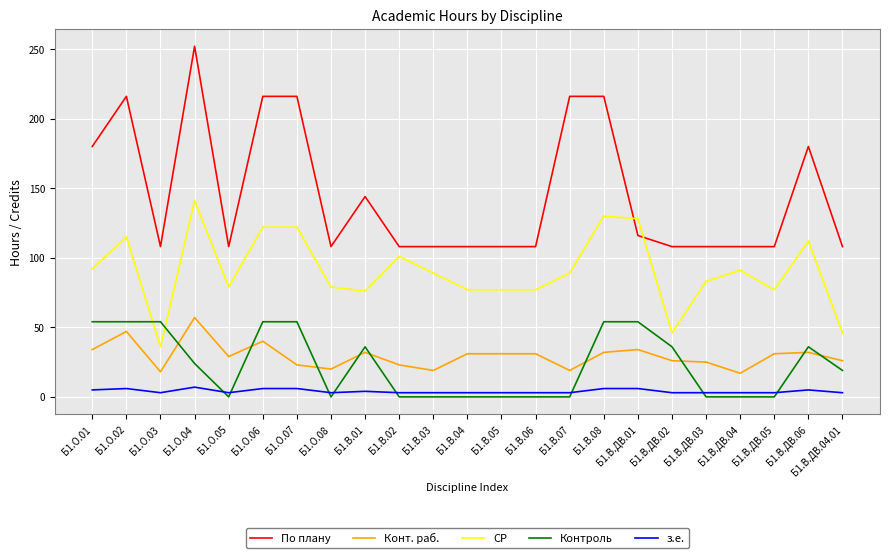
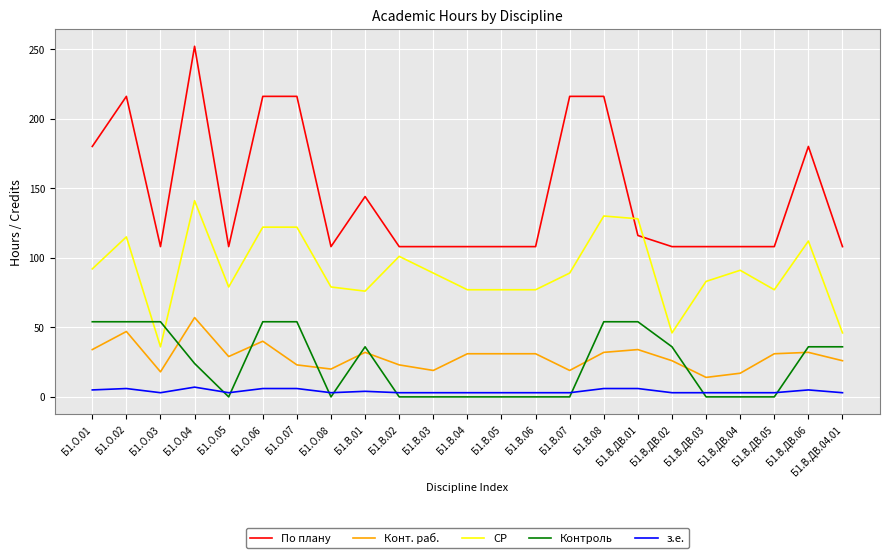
  {
    "По плану": {
      "Б1.О.01": 180,
      "Б1.О.02": 216,
      "Б1.О.03": 108,
      "Б1.О.04": 252,
      "Б1.О.05": 108,
      "Б1.О.06": 216,
      "Б1.О.07": 216,
      "Б1.О.08": 108,
      "Б1.В.01": 144,
      "Б1.В.02": 108,
      "Б1.В.03": 108,
      "Б1.В.04": 108,
      "Б1.В.05": 108,
      "Б1.В.06": 108,
      "Б1.В.07": 216,
      "Б1.В.08": 216,
      "Б1.В.ДВ.01": 116,
      "Б1.В.ДВ.02": 108,
      "Б1.В.ДВ.03": 108,
      "Б1.В.ДВ.04": 108,
      "Б1.В.ДВ.05": 108,
      "Б1.В.ДВ.06": 180,
      "Б1.В.ДВ.04.01": 108
    },
    "Конт. раб.": {
      "Б1.О.01": 34,
      "Б1.О.02": 47,
      "Б1.О.03": 18,
      "Б1.О.04": 57,
      "Б1.О.05": 29,
      "Б1.О.06": 40,
      "Б1.О.07": 23,
      "Б1.О.08": 20,
      "Б1.В.01": 32,
      "Б1.В.02": 23,
      "Б1.В.03": 19,
      "Б1.В.04": 31,
      "Б1.В.05": 31,
      "Б1.В.06": 31,
      "Б1.В.07": 19,
      "Б1.В.08": 32,
      "Б1.В.ДВ.01": 34,
      "Б1.В.ДВ.02": 26,
-     "Б1.В.ДВ.03": 25,
+     "Б1.В.ДВ.03": 14,
      "Б1.В.ДВ.04": 17,
      "Б1.В.ДВ.05": 31,
      "Б1.В.ДВ.06": 32,
      "Б1.В.ДВ.04.01": 26
    },
    "СР": {
      "Б1.О.01": 92,
      "Б1.О.02": 115,
      "Б1.О.03": 36,
      "Б1.О.04": 141,
      "Б1.О.05": 79,
      "Б1.О.06": 122,
      "Б1.О.07": 122,
      "Б1.О.08": 79,
      "Б1.В.01": 76,
      "Б1.В.02": 101,
      "Б1.В.03": 89,
      "Б1.В.04": 77,
      "Б1.В.05": 77,
      "Б1.В.06": 77,
      "Б1.В.07": 89,
      "Б1.В.08": 130,
      "Б1.В.ДВ.01": 128,
      "Б1.В.ДВ.02": 46,
      "Б1.В.ДВ.03": 83,
      "Б1.В.ДВ.04": 91,
      "Б1.В.ДВ.05": 77,
      "Б1.В.ДВ.06": 112,
      "Б1.В.ДВ.04.01": 46
    },
    "Контроль": {
      "Б1.О.01": 54,
      "Б1.О.02": 54,
      "Б1.О.03": 54,
      "Б1.О.04": 24,
      "Б1.О.05": 0,
      "Б1.О.06": 54,
      "Б1.О.07": 54,
      "Б1.О.08": 0,
      "Б1.В.01": 36,
      "Б1.В.02": 0,
      "Б1.В.03": 0,
      "Б1.В.04": 0,
      "Б1.В.05": 0,
      "Б1.В.06": 0,
      "Б1.В.07": 0,
      "Б1.В.08": 54,
      "Б1.В.ДВ.01": 54,
      "Б1.В.ДВ.02": 36,
      "Б1.В.ДВ.03": 0,
      "Б1.В.ДВ.04": 0,
      "Б1.В.ДВ.05": 0,
      "Б1.В.ДВ.06": 36,
-     "Б1.В.ДВ.04.01": 19
+     "Б1.В.ДВ.04.01": 36
    },
    "з.е.": {
      "Б1.О.01": 5,
      "Б1.О.02": 6,
      "Б1.О.03": 3,
      "Б1.О.04": 7,
      "Б1.О.05": 3,
      "Б1.О.06": 6,
      "Б1.О.07": 6,
      "Б1.О.08": 3,
      "Б1.В.01": 4,
      "Б1.В.02": 3,
      "Б1.В.03": 3,
      "Б1.В.04": 3,
      "Б1.В.05": 3,
      "Б1.В.06": 3,
      "Б1.В.07": 3,
      "Б1.В.08": 6,
      "Б1.В.ДВ.01": 6,
      "Б1.В.ДВ.02": 3,
      "Б1.В.ДВ.03": 3,
      "Б1.В.ДВ.04": 3,
      "Б1.В.ДВ.05": 3,
      "Б1.В.ДВ.06": 5,
      "Б1.В.ДВ.04.01": 3
    }
  }
